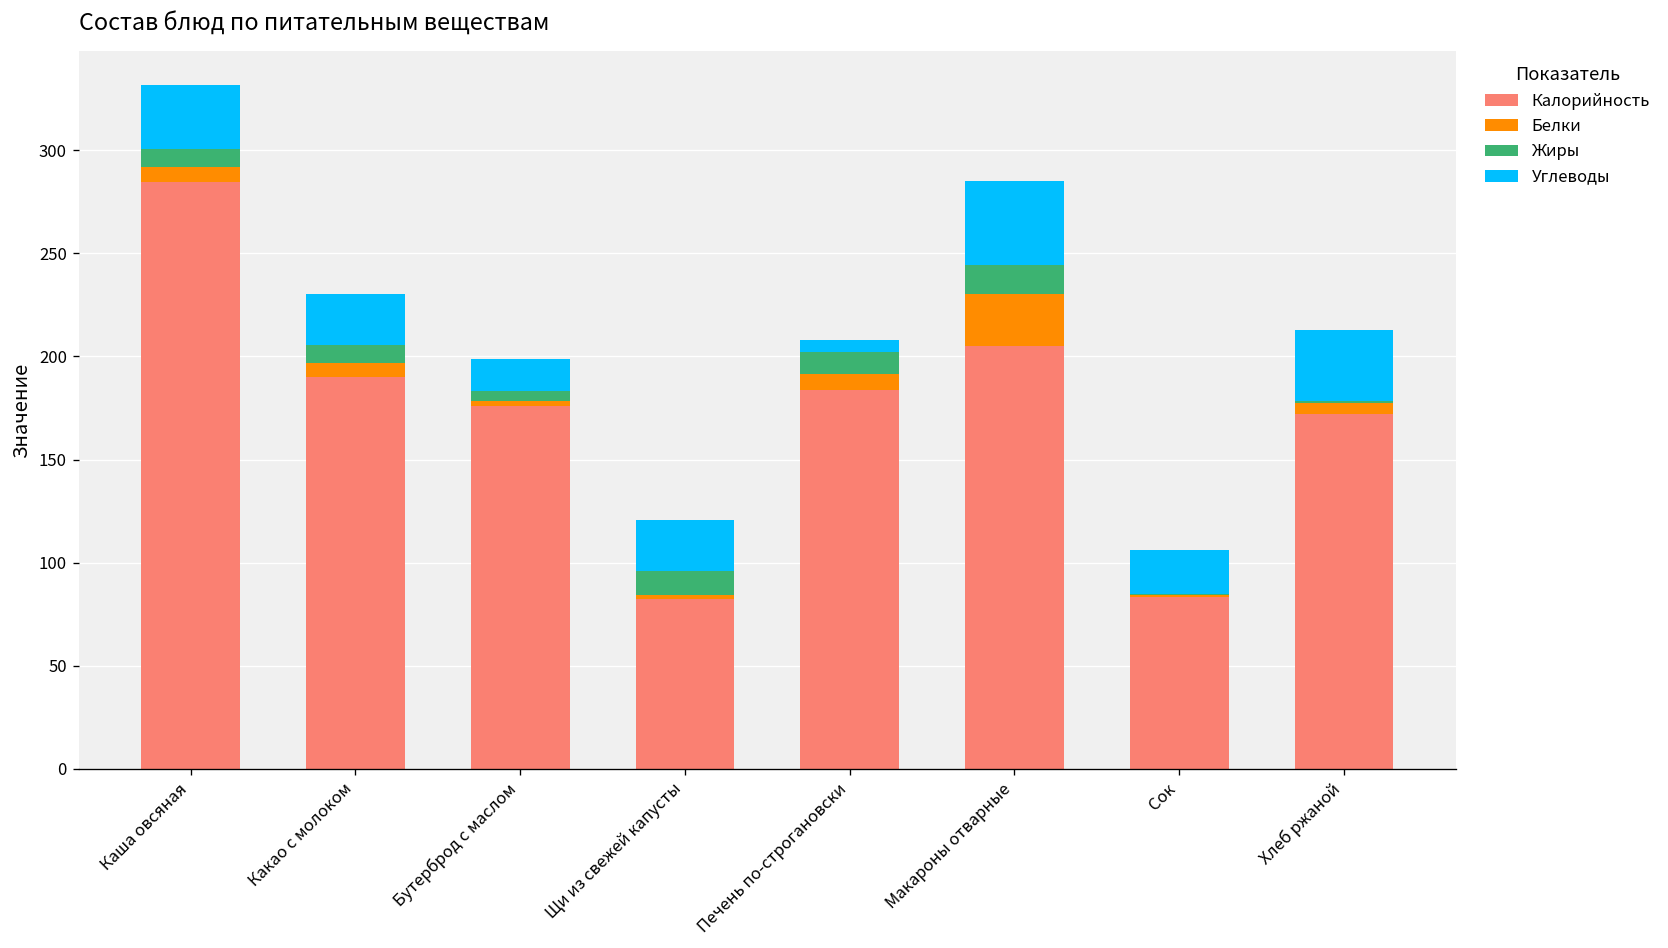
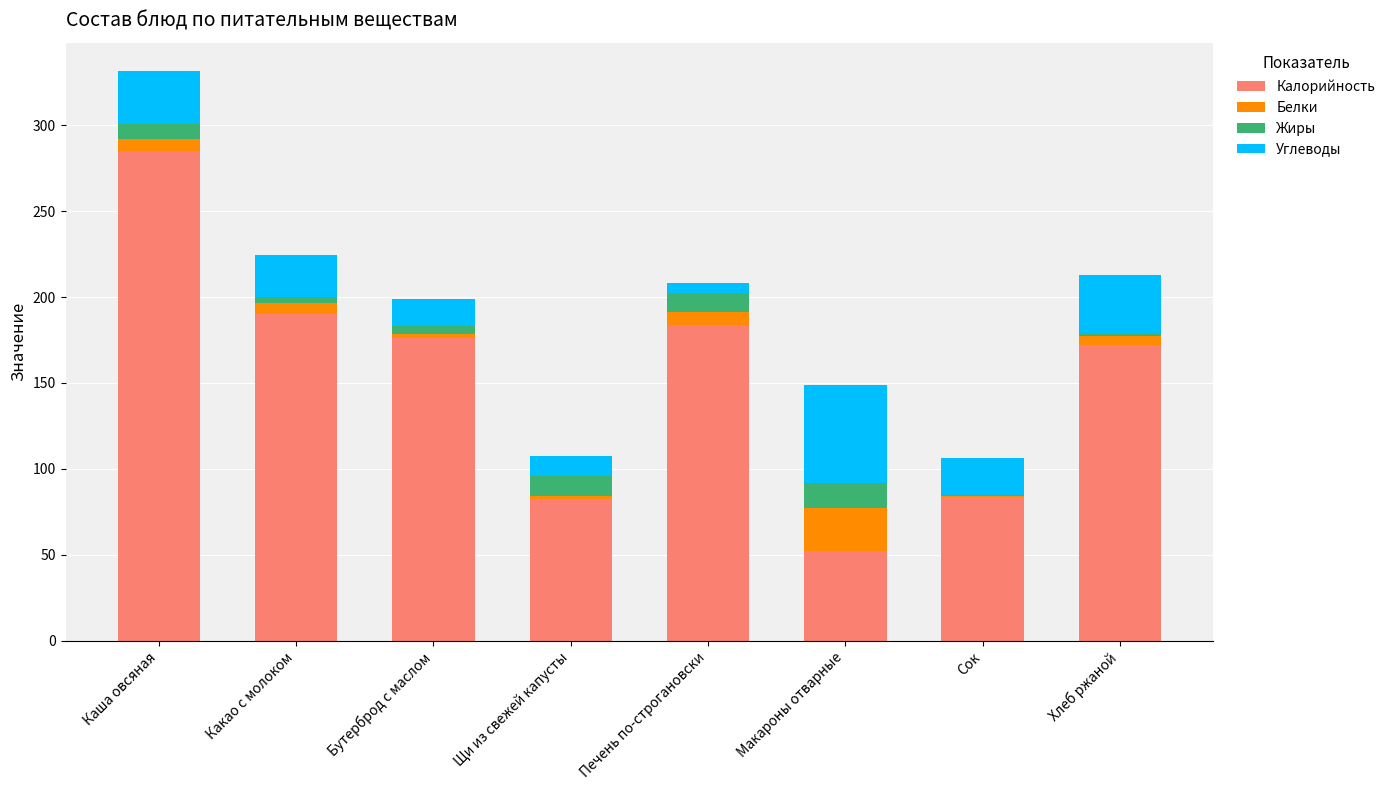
  {
    "Калорийность": {
      "Каша овсяная": 285,
      "Какао с молоком": 190,
      "Бутерброд с маслом": 176,
      "Щи из свежей капусты": 83,
      "Печень по-строгановски": 184,
-     "Макароны отварные": 205,
+     "Макароны отварные": 52,
      "Сок": 83,
      "Хлеб ржаной": 172
    },
    "Белки": {
      "Каша овсяная": 7,
      "Какао с молоком": 7,
      "Бутерброд с маслом": 2,
      "Щи из свежей капусты": 2,
      "Печень по-строгановски": 7,
      "Макароны отварные": 25,
      "Хлеб ржаной": 6
    },
    "Жиры": {
      "Каша овсяная": 8,
-     "Какао с молоком": 9,
+     "Какао с молоком": 3,
      "Бутерброд с маслом": 5,
      "Щи из свежей капусты": 12,
      "Печень по-строгановски": 11,
      "Макароны отварные": 14
    },
    "Углеводы": {
      "Каша овсяная": 31,
      "Какао с молоком": 24,
      "Бутерброд с маслом": 16,
-     "Щи из свежей капусты": 25,
+     "Щи из свежей капусты": 11,
      "Печень по-строгановски": 6,
-     "Макароны отварные": 41,
+     "Макароны отварные": 57,
      "Сок": 22,
      "Хлеб ржаной": 34
    }
  }
